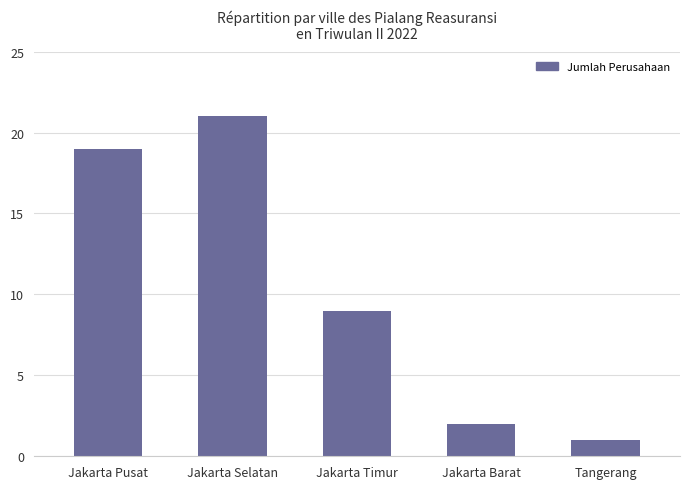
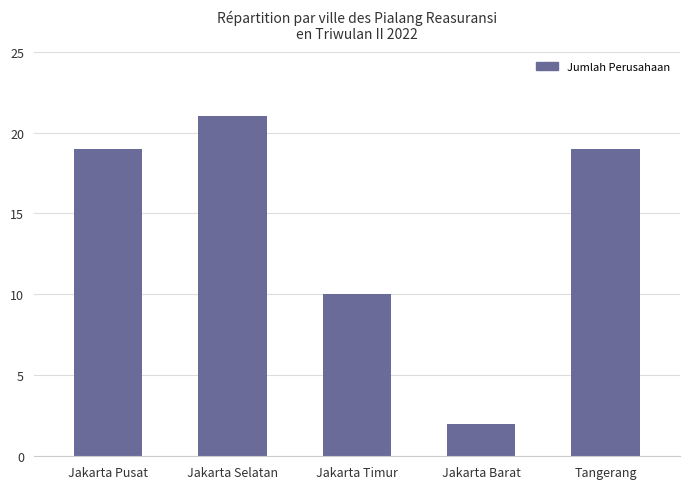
  {
    "Jakarta Pusat": 19,
    "Jakarta Selatan": 21,
-   "Jakarta Timur": 9,
+   "Jakarta Timur": 10,
    "Jakarta Barat": 2,
-   "Tangerang": 1
+   "Tangerang": 19
  }
